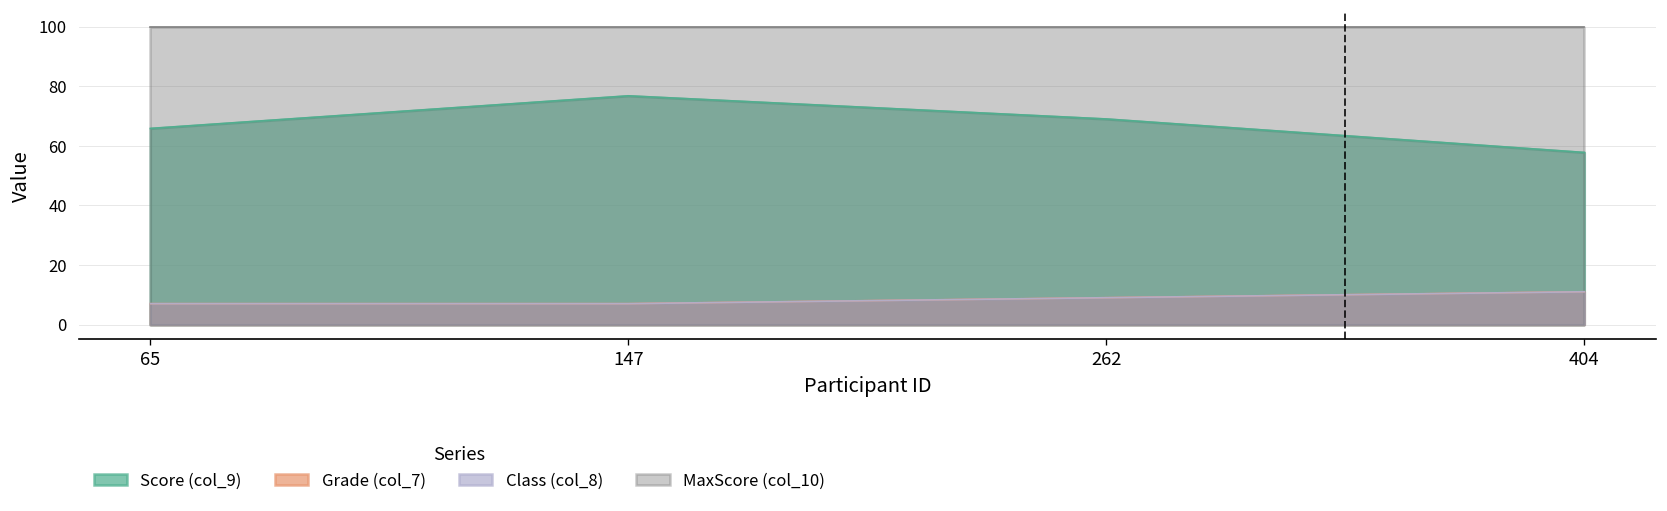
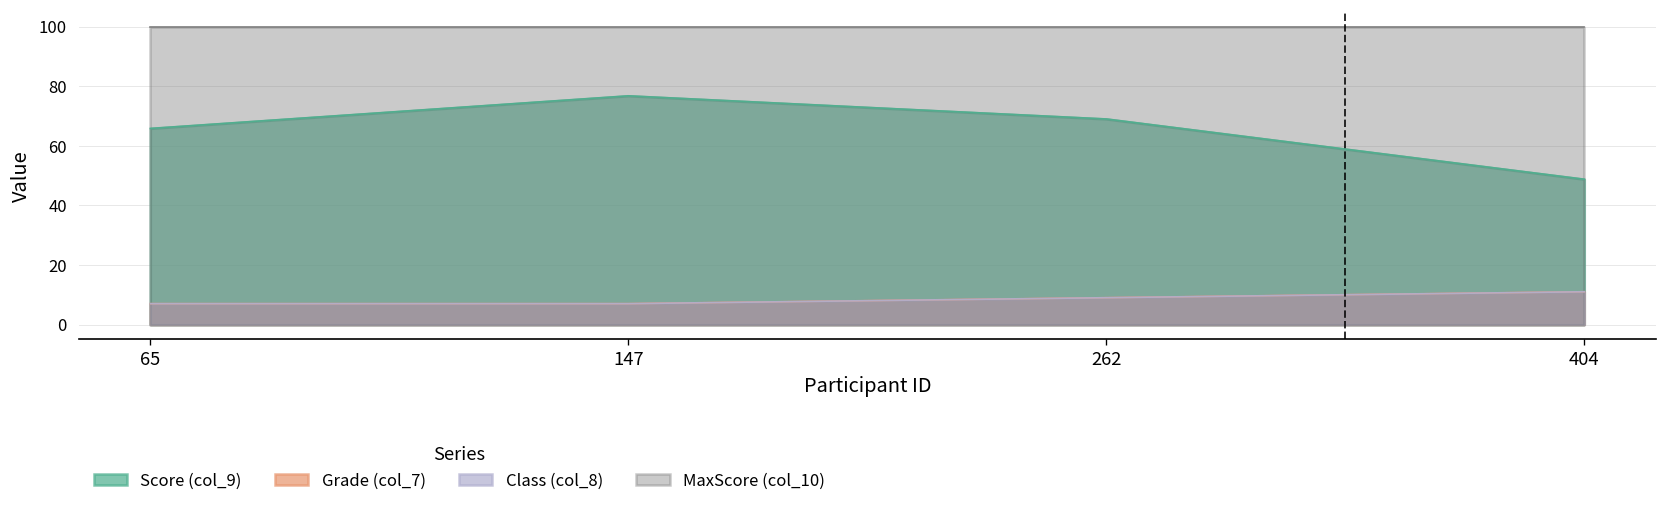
  {
    "Score (col_9)": {
      "65": 66,
      "147": 77,
      "262": 69,
-     "404": 58
+     "404": 49
    }
  }
